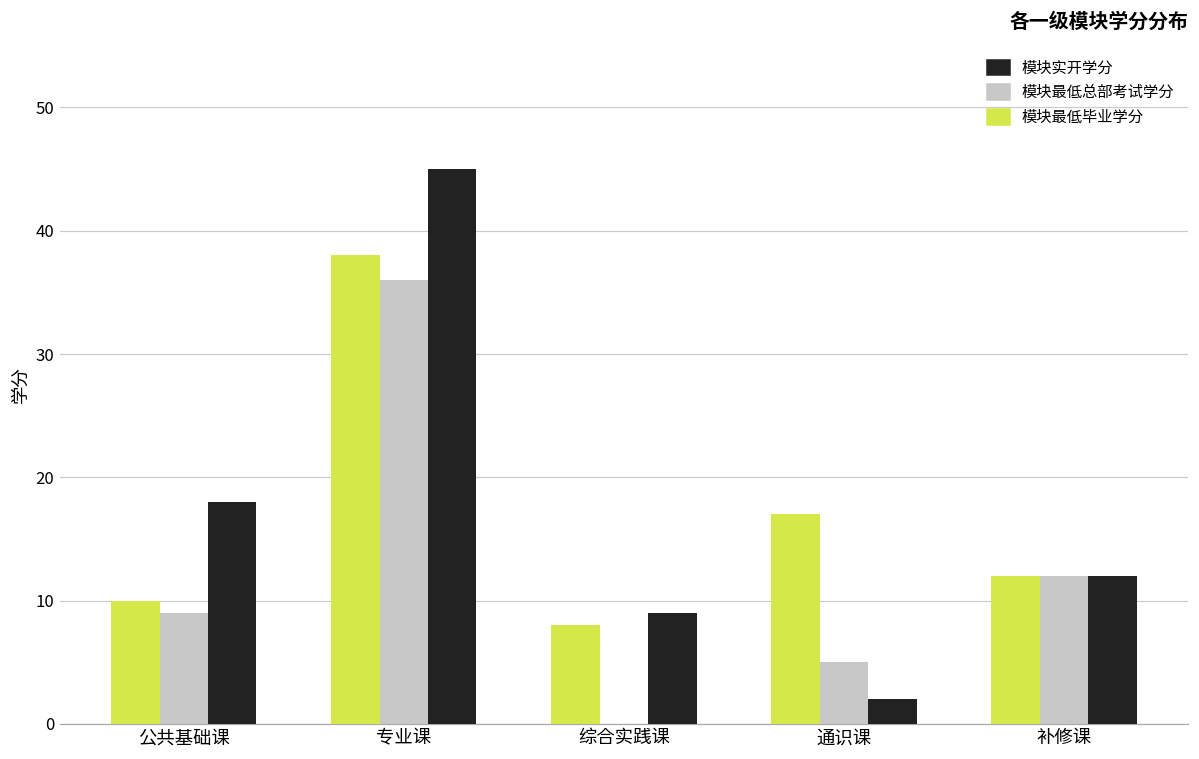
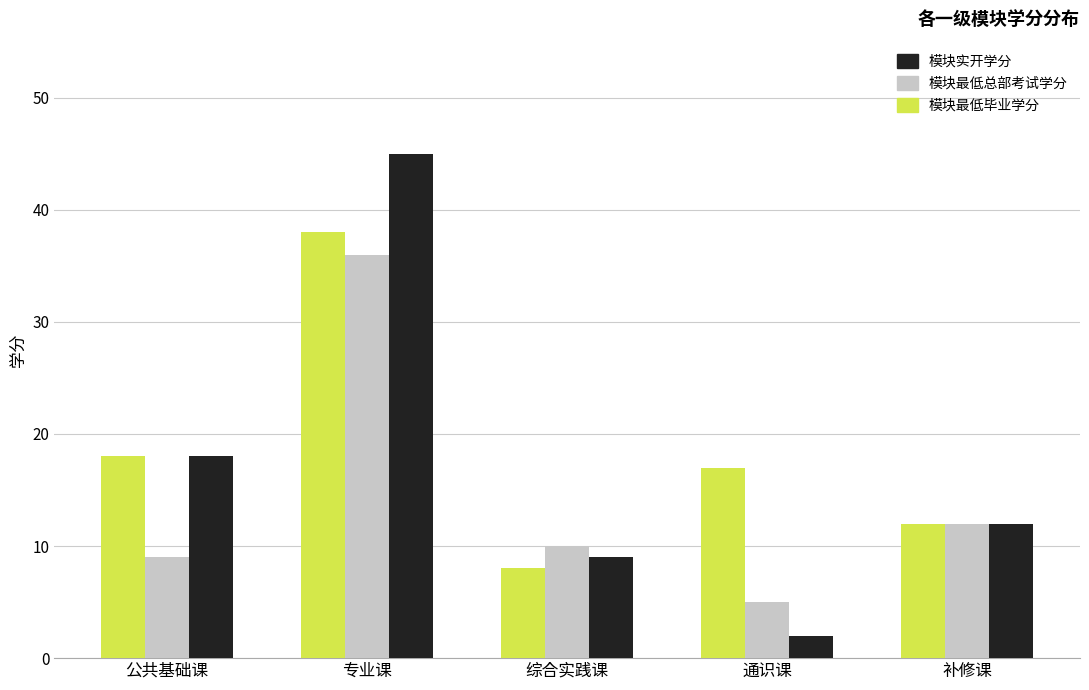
  {
    "模块最低毕业学分": {
-     "公共基础课": 10,
+     "公共基础课": 18,
      "专业课": 38,
      "综合实践课": 8,
      "通识课": 17,
      "补修课": 12
    },
    "模块最低总部考试学分": {
      "公共基础课": 9,
      "专业课": 36,
-     "综合实践课": 0,
+     "综合实践课": 10,
      "通识课": 5,
      "补修课": 12
    },
    "模块实开学分": {
      "公共基础课": 18,
      "专业课": 45,
      "综合实践课": 9,
      "通识课": 2,
      "补修课": 12
    }
  }
